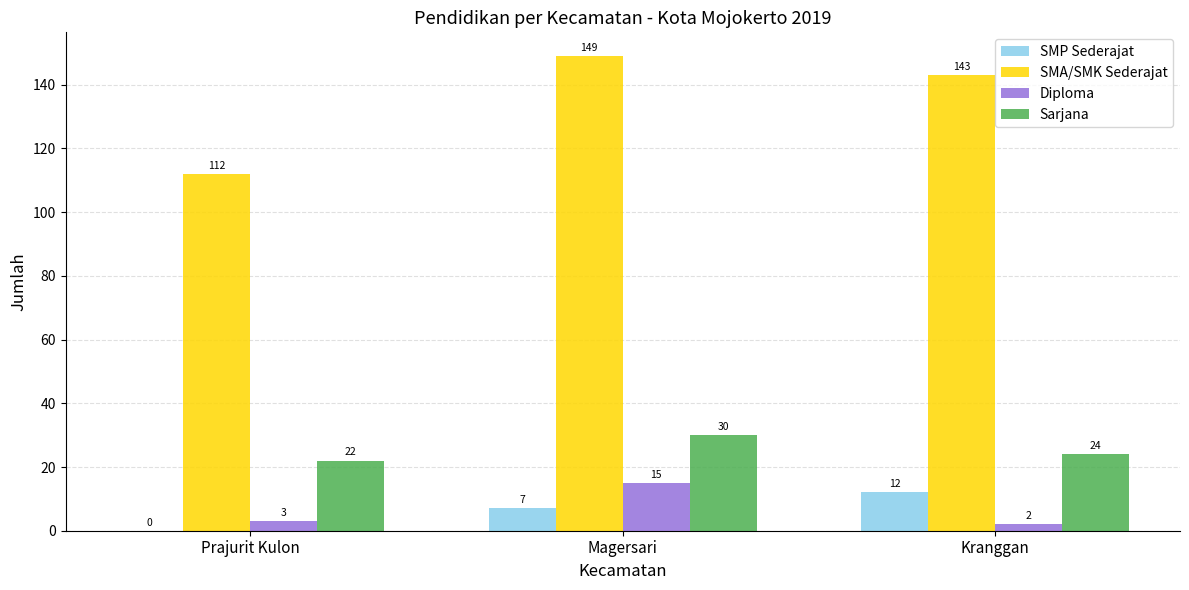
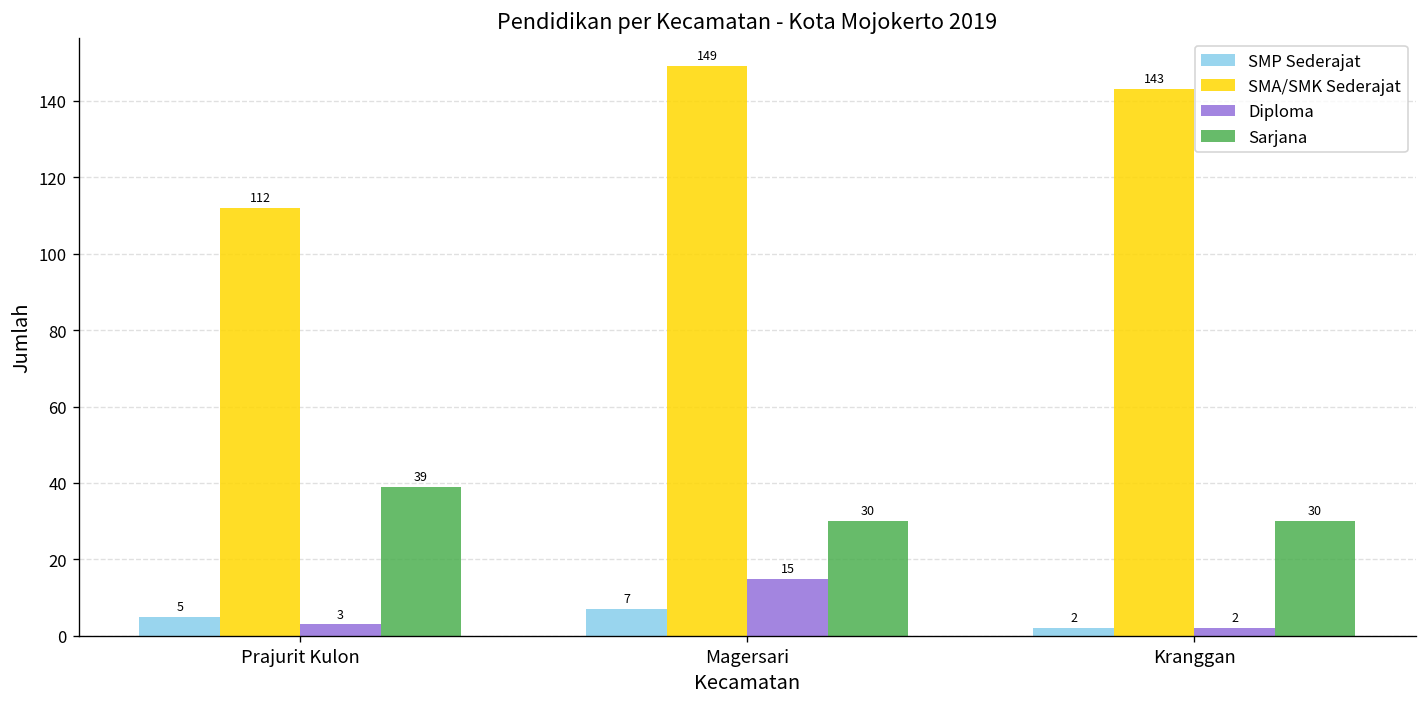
  {
    "SMP Sederajat": {
-     "Prajurit Kulon": 0,
+     "Prajurit Kulon": 5,
      "Magersari": 7,
-     "Kranggan": 12
+     "Kranggan": 2
    },
    "SMA/SMK Sederajat": {
      "Prajurit Kulon": 112,
      "Magersari": 149,
      "Kranggan": 143
    },
    "Diploma": {
      "Prajurit Kulon": 3,
      "Magersari": 15,
      "Kranggan": 2
    },
    "Sarjana": {
-     "Prajurit Kulon": 22,
+     "Prajurit Kulon": 39,
      "Magersari": 30,
-     "Kranggan": 24
+     "Kranggan": 30
    }
  }
